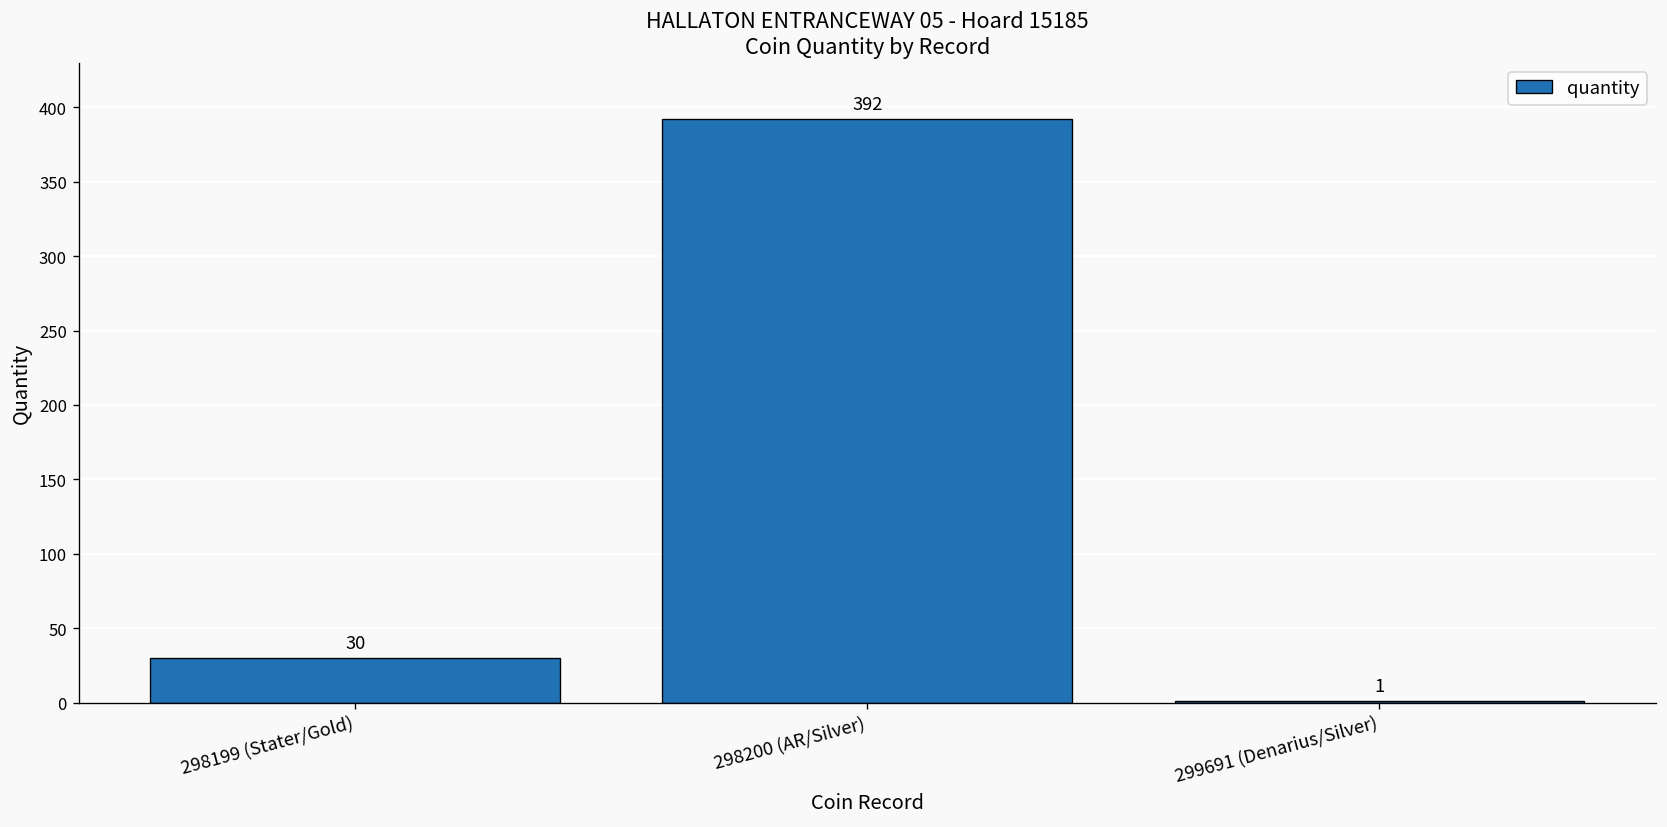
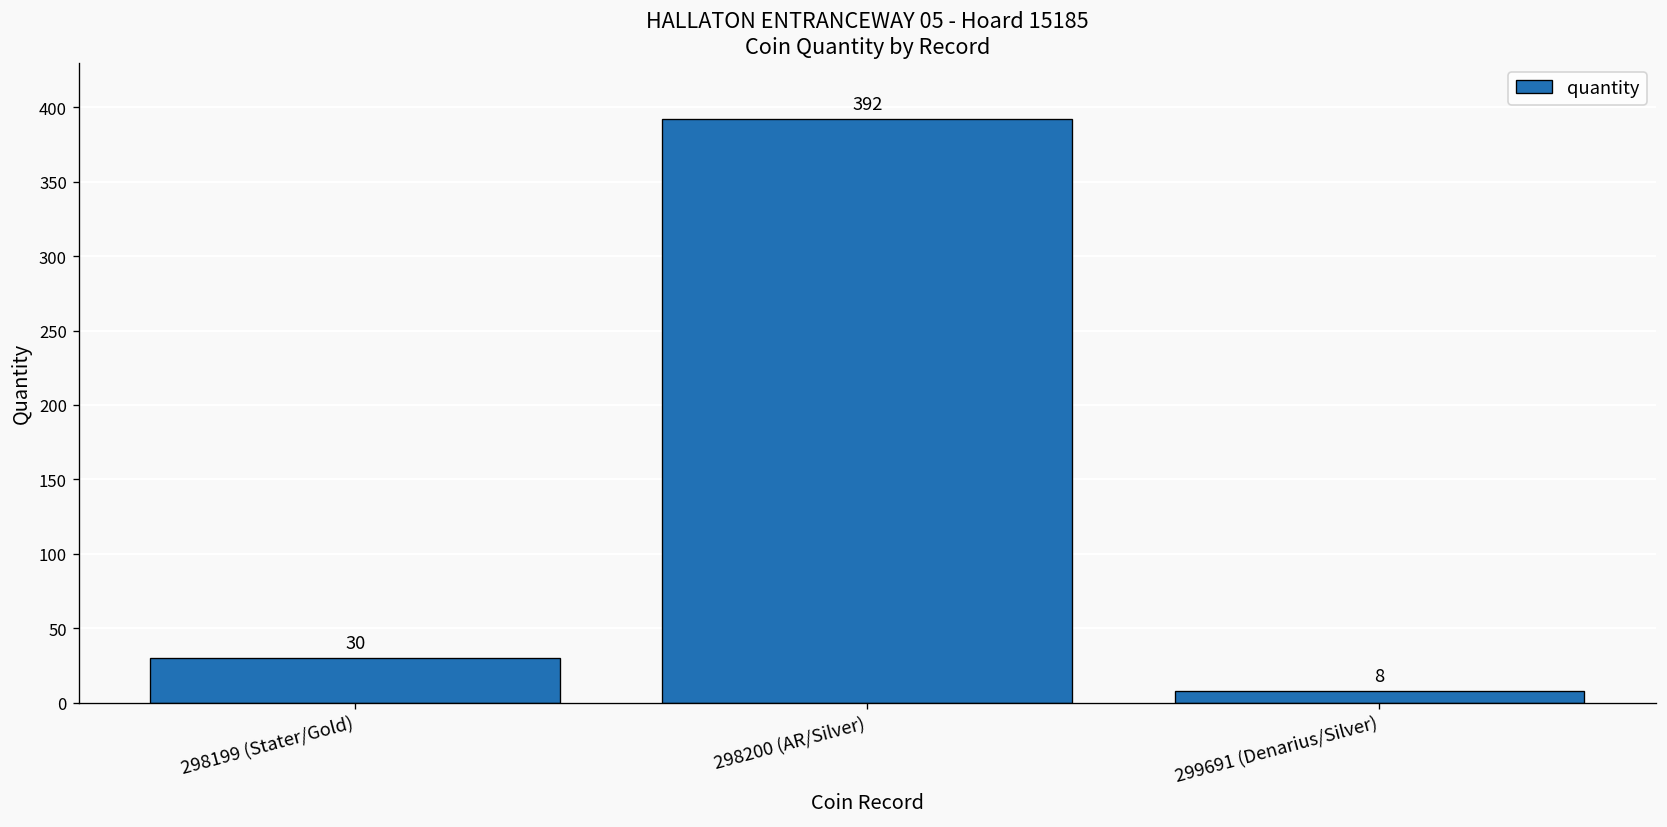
  {
    "298199 (Stater/Gold)": 30,
    "298200 (AR/Silver)": 392,
-   "299691 (Denarius/Silver)": 1
+   "299691 (Denarius/Silver)": 8
  }
